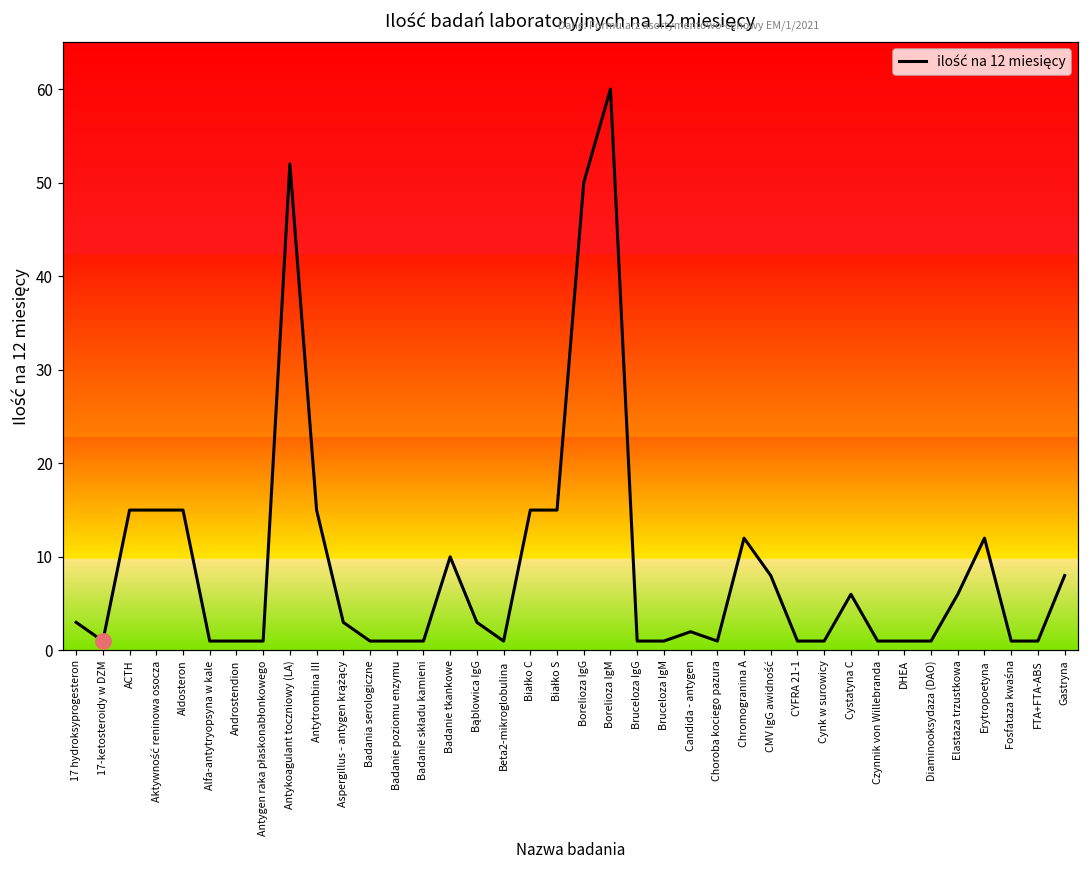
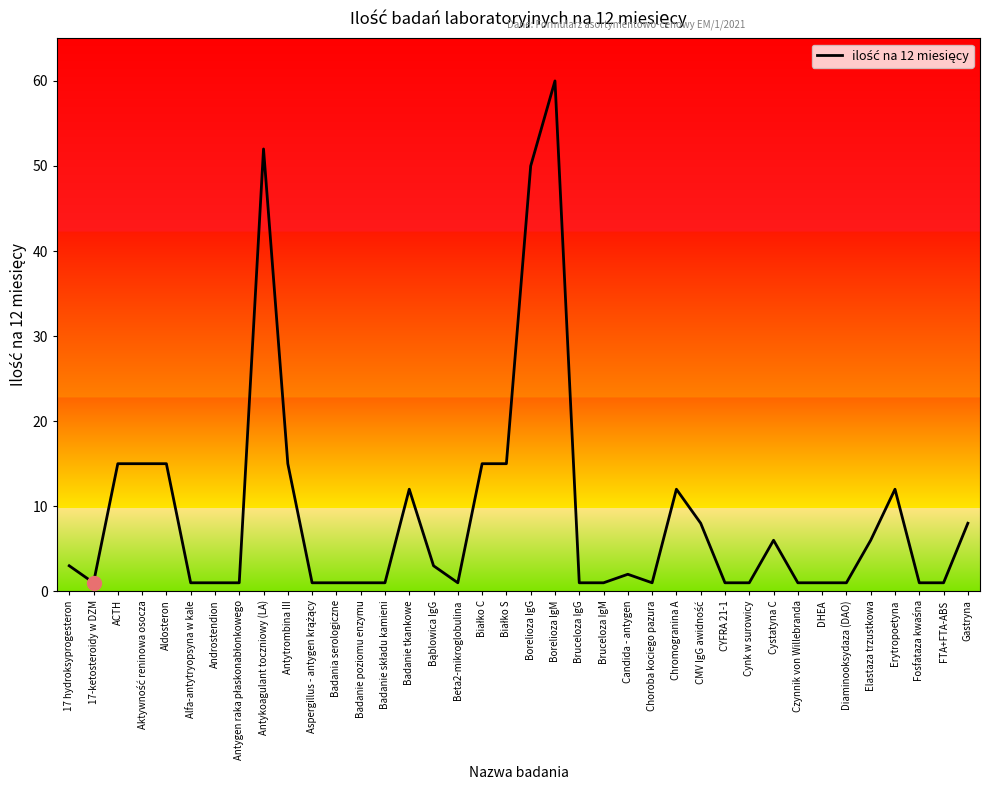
  {
    "ilość na 12 miesięcy": {
      "17 hydroksyprogesteron": 3,
      "ACTH": 15,
      "Aktywność reninowa osocza": 15,
      "Aldosteron": 15,
      "Alfa-antytryopsyna w kale": 1,
      "Androstendion": 1,
      "Antygen raka płaskonabłonkowego": 1,
      "Antykoagulant toczniowy (LA)": 52,
      "Antytrombina III": 15,
-     "Aspergillus - antygen krążący": 3,
+     "Aspergillus - antygen krążący": 1,
      "Badania serologiczne": 1,
      "Badanie poziomu enzymu": 1,
      "Badanie składu kamieni": 1,
-     "Badanie tkankowe": 10,
+     "Badanie tkankowe": 12,
      "Bąblowica IgG": 3,
      "Beta2-mikroglobulina": 1,
      "Białko C": 15,
      "Białko S": 15,
      "Borelioza IgG": 50,
      "Borelioza IgM": 60,
      "Bruceloza IgG": 1,
      "Bruceloza IgM": 1,
      "Candida - antygen": 2,
      "Choroba kociego pazura": 1,
      "Chromogranina A": 12,
      "CMV IgG awidność": 8,
      "CYFRA 21-1": 1,
      "Cynk w surowicy": 1,
      "Cystatyna C": 6,
      "Czynnik von Willebranda": 1,
      "DHEA": 1,
      "Diaminooksydaza (DAO)": 1,
      "Elastaza trzustkowa": 6,
      "Erytropoetyna": 12,
      "Fosfataza kwaśna": 1,
      "FTA+FTA-ABS": 1,
      "Gastryna": 8
    }
  }
